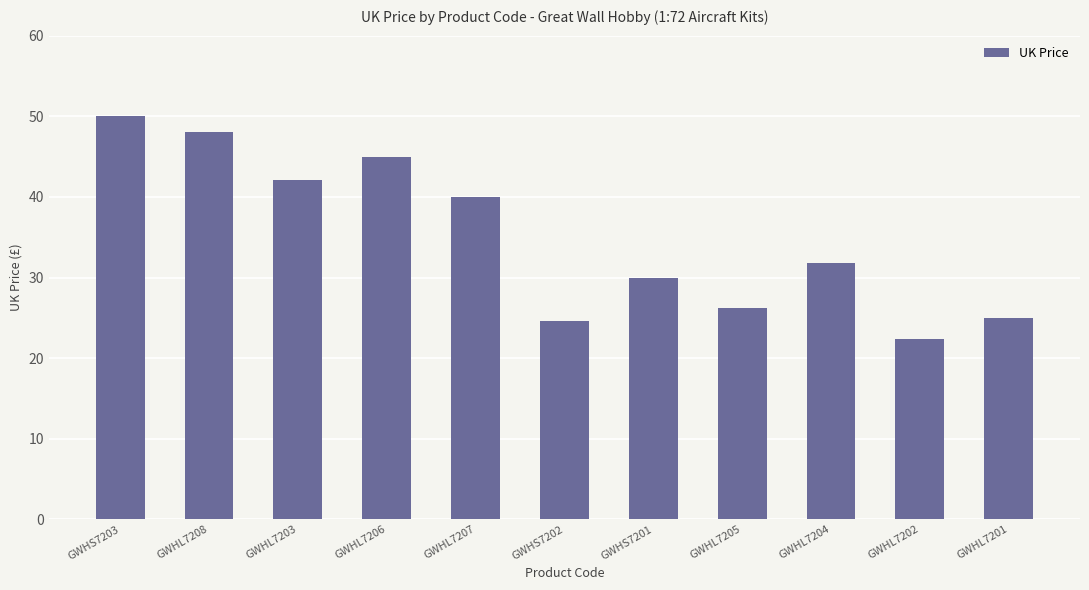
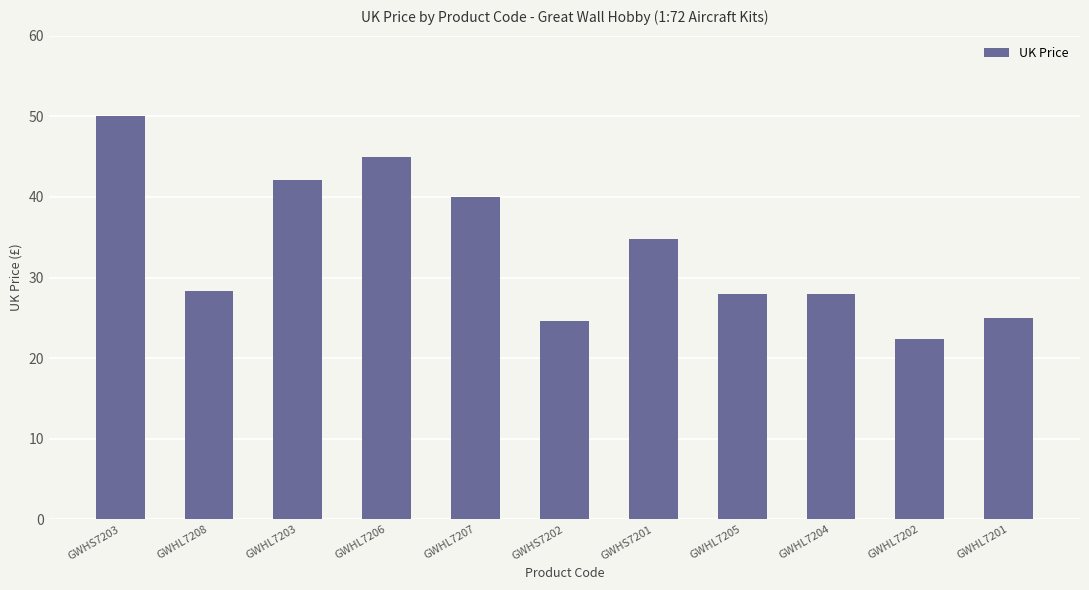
  {
    "GWHS7203": 50,
-   "GWHL7208": 48,
+   "GWHL7208": 28,
    "GWHL7203": 42,
    "GWHL7206": 45,
    "GWHL7207": 40,
    "GWHS7202": 25,
-   "GWHS7201": 30,
-   "GWHL7205": 26,
-   "GWHL7204": 32,
+   "GWHS7201": 35,
+   "GWHL7205": 28,
+   "GWHL7204": 28,
    "GWHL7202": 22,
    "GWHL7201": 25
  }
